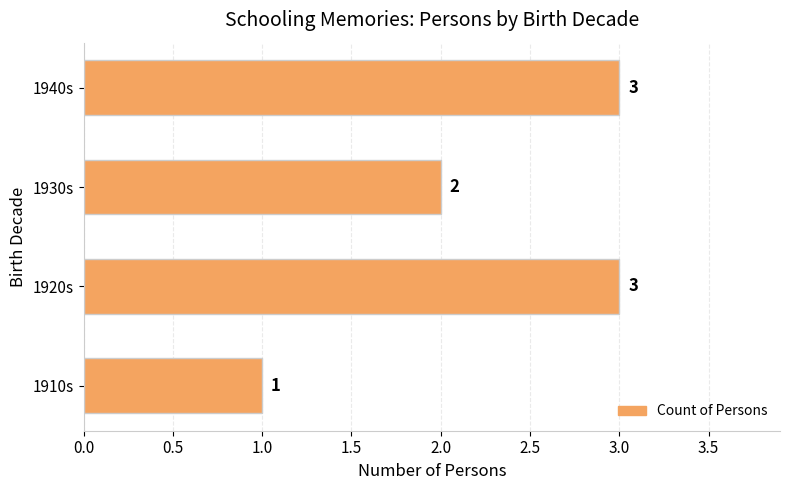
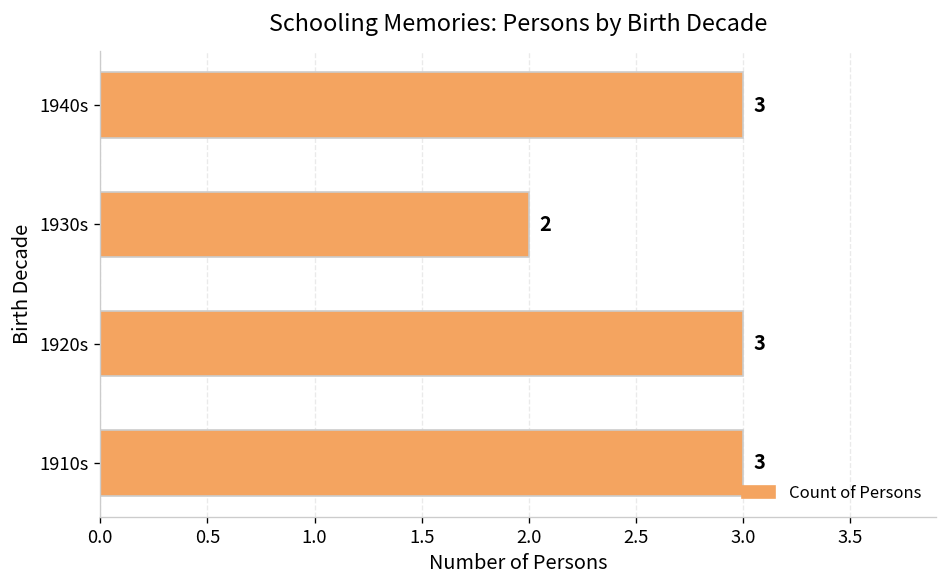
  {
    "1940s": 3,
    "1930s": 2,
    "1920s": 3,
-   "1910s": 1
+   "1910s": 3
  }
